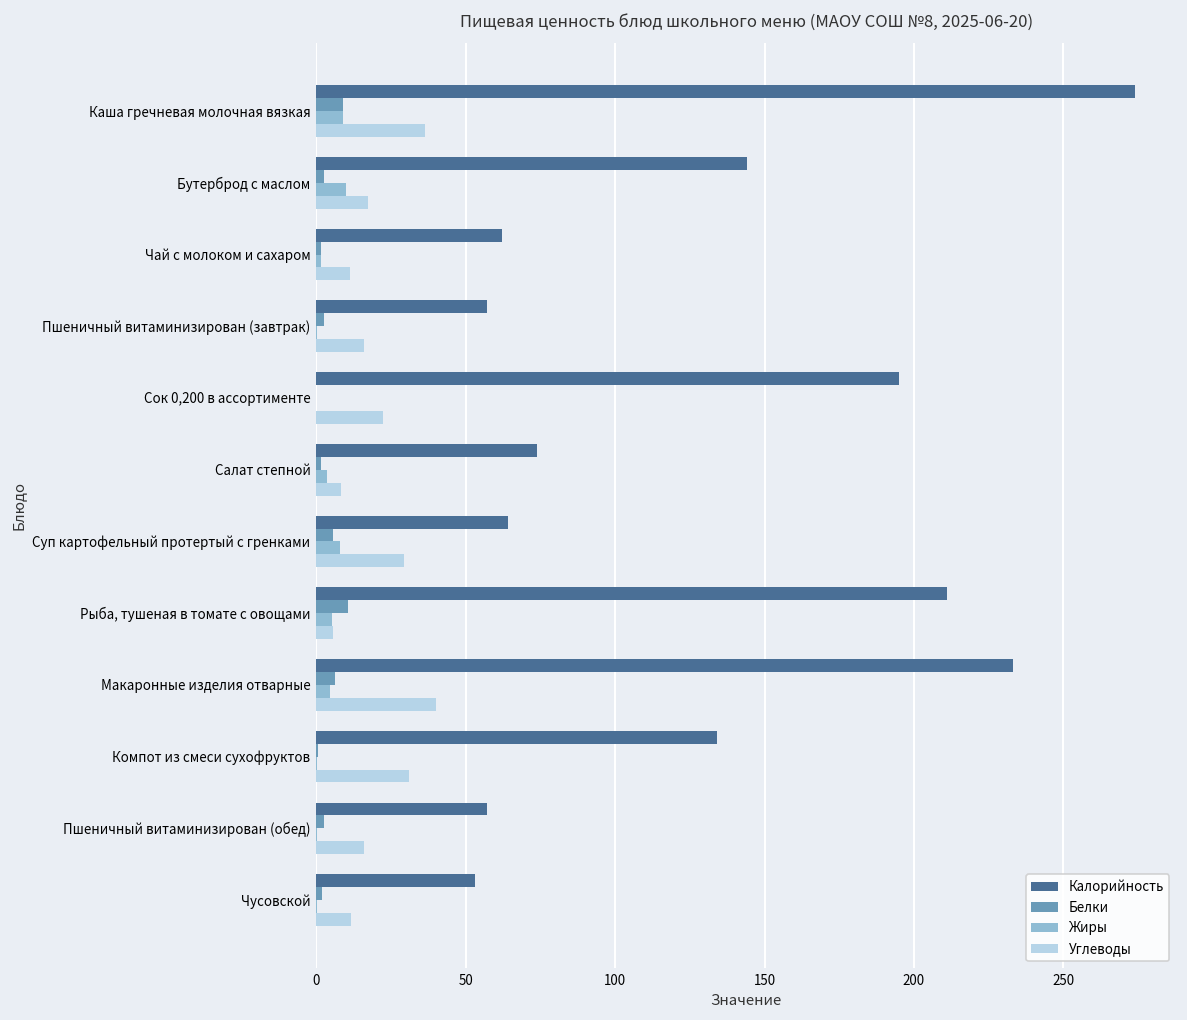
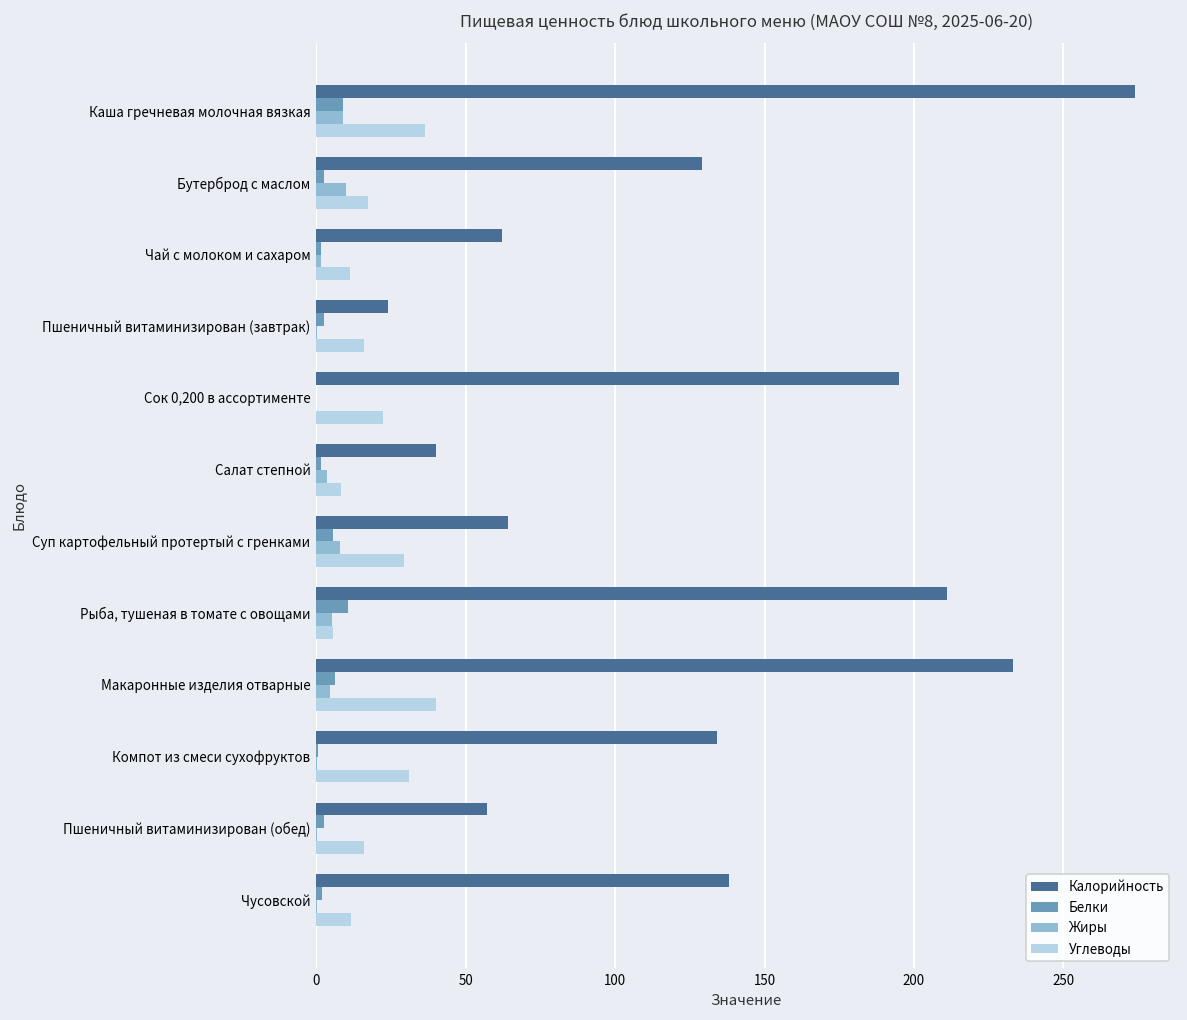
  {
    "Калорийность": {
      "Каша гречневая молочная вязкая": 274,
-     "Бутерброд с маслом": 144,
+     "Бутерброд с маслом": 129,
      "Чай с молоком и сахаром": 62,
-     "Пшеничный витаминизирован (завтрак)": 57,
+     "Пшеничный витаминизирован (завтрак)": 24,
      "Сок 0,200 в ассортименте": 195,
-     "Салат степной": 74,
+     "Салат степной": 40,
      "Суп картофельный протертый с гренками": 64,
      "Рыба, тушеная в томате с овощами": 211,
      "Макаронные изделия отварные": 233,
      "Компот из смеси сухофруктов": 134,
      "Пшеничный витаминизирован (обед)": 57,
-     "Чусовской": 53
+     "Чусовской": 138
    }
  }
